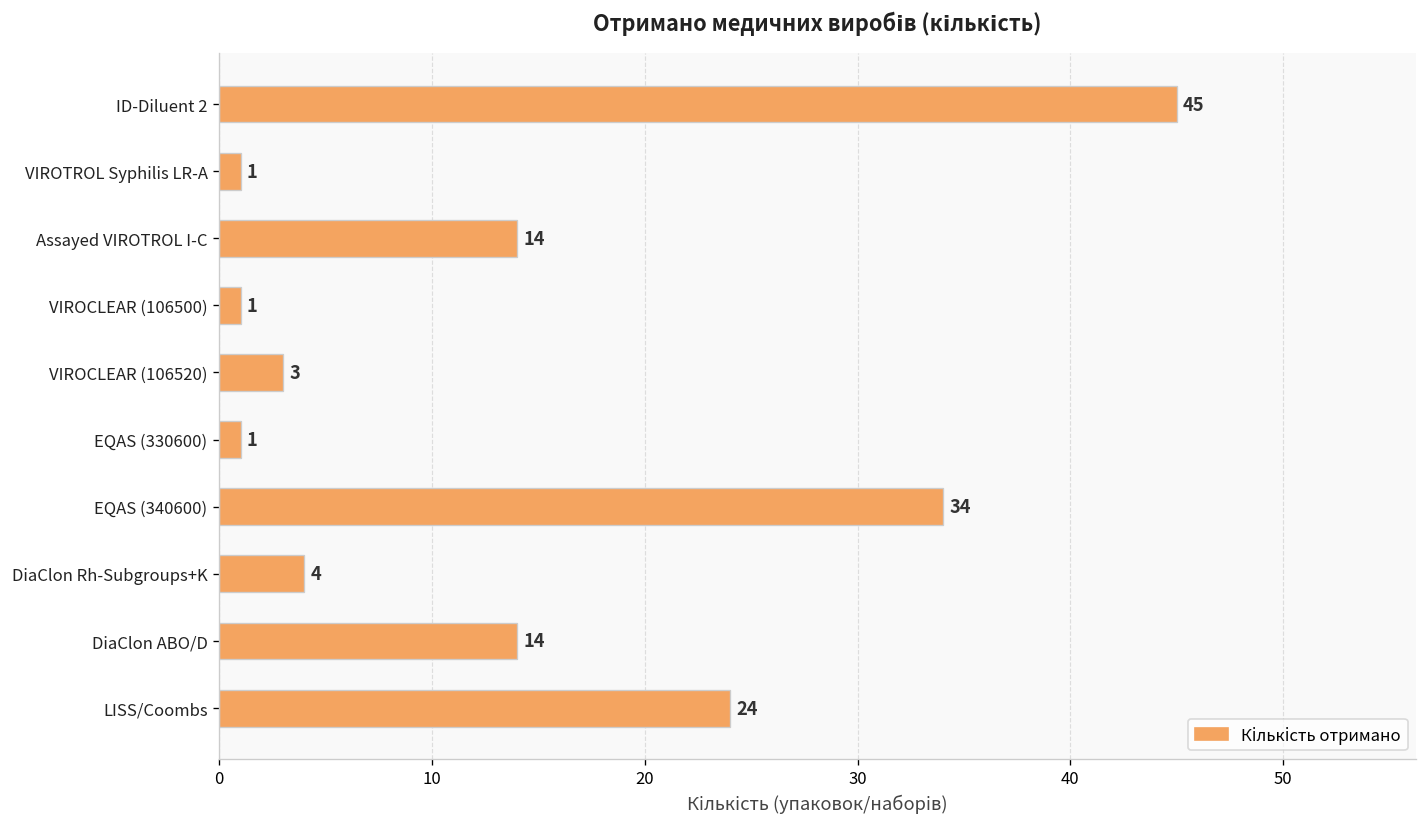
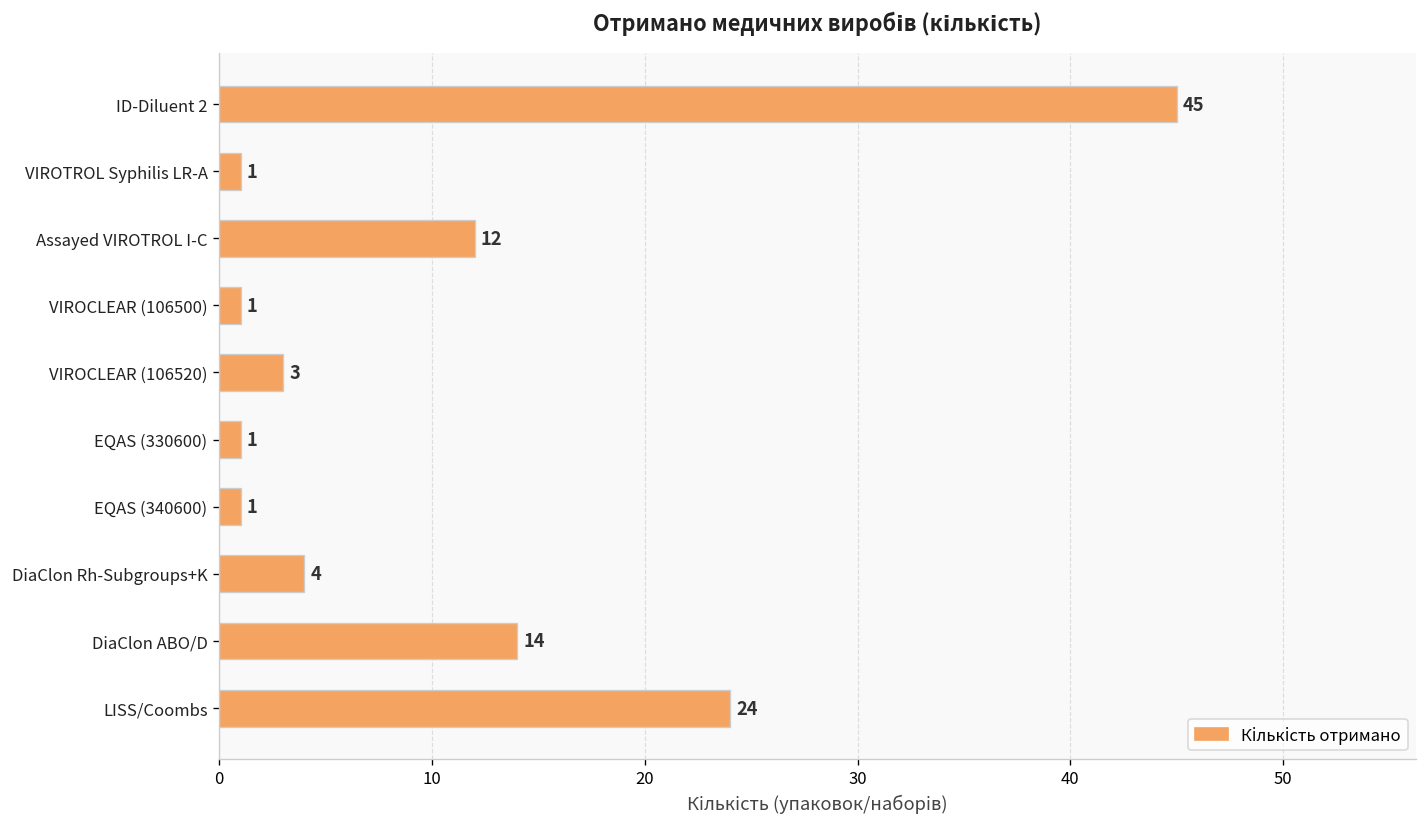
  {
    "ID-Diluent 2": 45,
    "VIROTROL Syphilis LR-A": 1,
-   "Assayed VIROTROL I-C": 14,
+   "Assayed VIROTROL I-C": 12,
    "VIROCLEAR (106500)": 1,
    "VIROCLEAR (106520)": 3,
    "EQAS (330600)": 1,
-   "EQAS (340600)": 34,
+   "EQAS (340600)": 1,
    "DiaClon Rh-Subgroups+K": 4,
    "DiaClon ABO/D": 14,
    "LISS/Coombs": 24
  }
